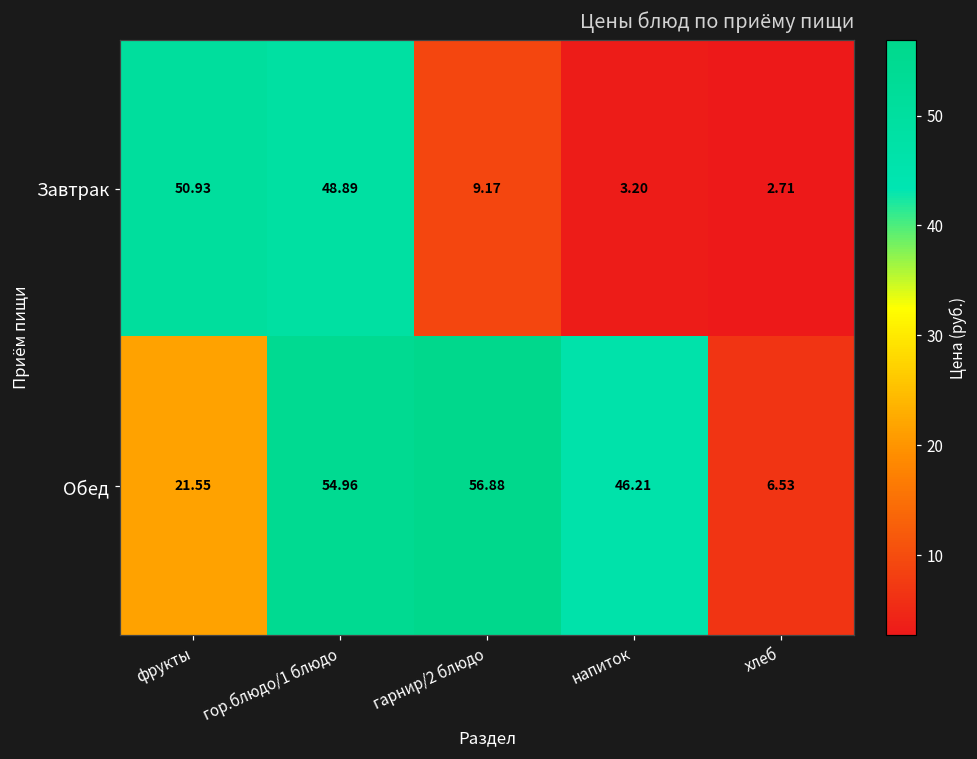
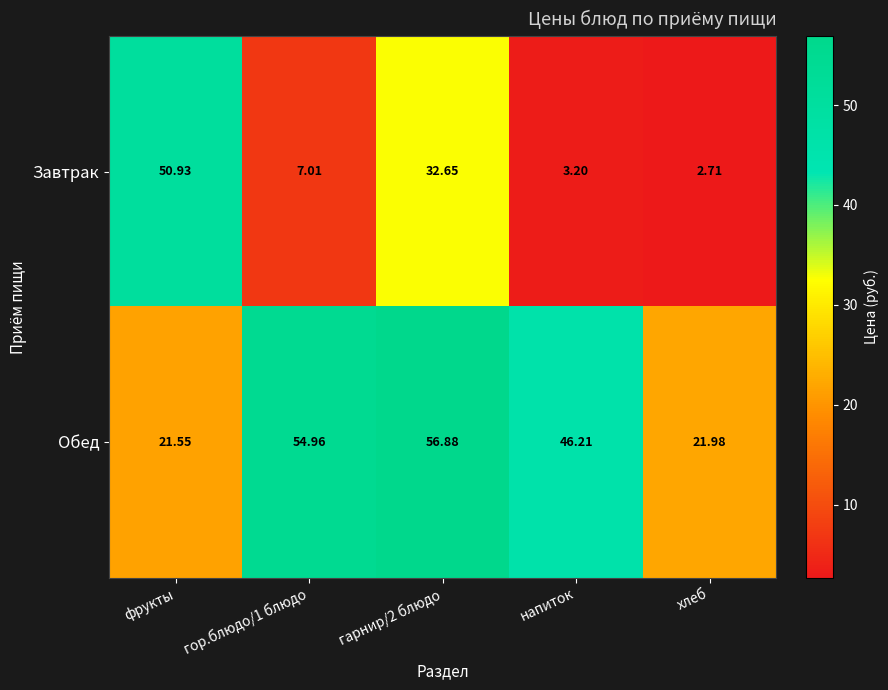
  {
    "Завтрак": {
      "фрукты": 50.93,
-     "гор.блюдо/1 блюдо": 48.89,
-     "гарнир/2 блюдо": 9.17,
+     "гор.блюдо/1 блюдо": 7.01,
+     "гарнир/2 блюдо": 32.65,
      "напиток": 3.20,
      "хлеб": 2.71
    },
    "Обед": {
      "фрукты": 21.55,
      "гор.блюдо/1 блюдо": 54.96,
      "гарнир/2 блюдо": 56.88,
      "напиток": 46.21,
-     "хлеб": 6.53
+     "хлеб": 21.98
    }
  }
